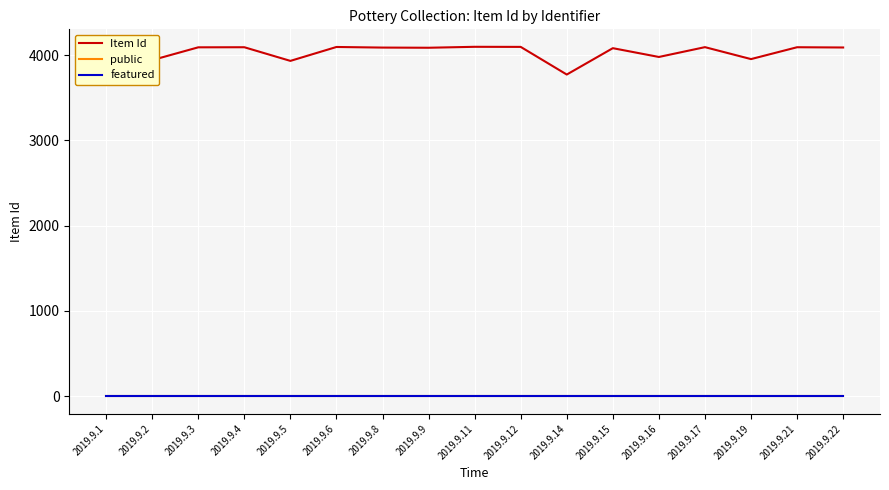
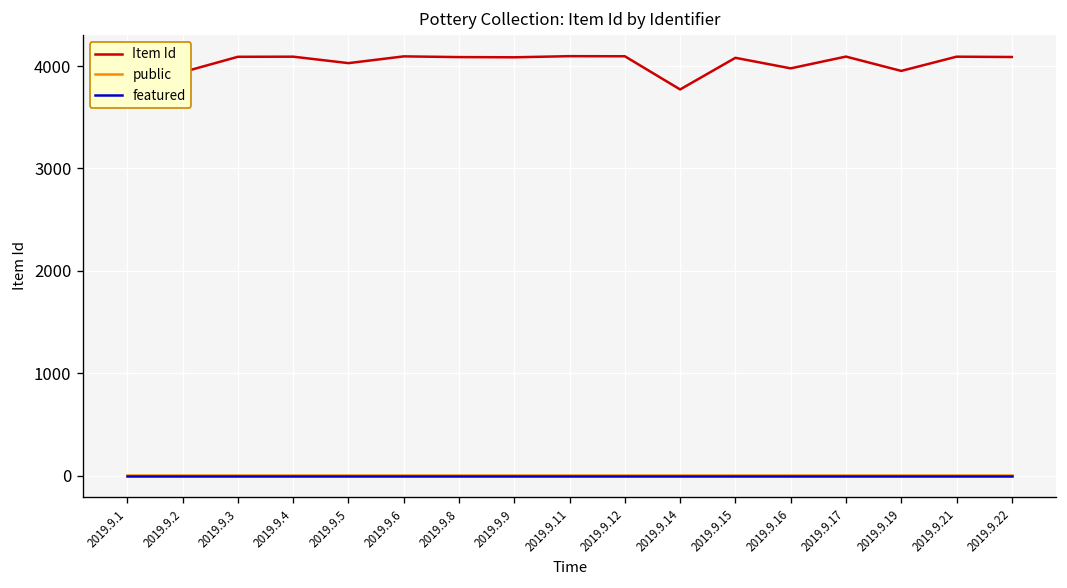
  {
    "Item Id": {
      "2019.9.3": 4100,
      "2019.9.4": 4100,
-     "2019.9.5": 3900,
+     "2019.9.5": 4000,
      "2019.9.6": 4100,
      "2019.9.8": 4100,
      "2019.9.9": 4100,
      "2019.9.11": 4100,
      "2019.9.12": 4100,
      "2019.9.14": 3800,
      "2019.9.15": 4100,
      "2019.9.16": 4000,
      "2019.9.17": 4100,
      "2019.9.19": 4000,
      "2019.9.21": 4100,
      "2019.9.22": 4100
    },
    "featured": {
      "2019.9.1": 0,
      "2019.9.2": 0,
      "2019.9.3": 0,
      "2019.9.4": 0,
      "2019.9.5": 0,
      "2019.9.6": 0,
      "2019.9.8": 0,
      "2019.9.9": 0,
      "2019.9.11": 0,
      "2019.9.12": 0,
      "2019.9.14": 0,
      "2019.9.15": 0,
      "2019.9.16": 0,
      "2019.9.17": 0,
      "2019.9.19": 0,
      "2019.9.21": 0,
      "2019.9.22": 0
    }
  }
